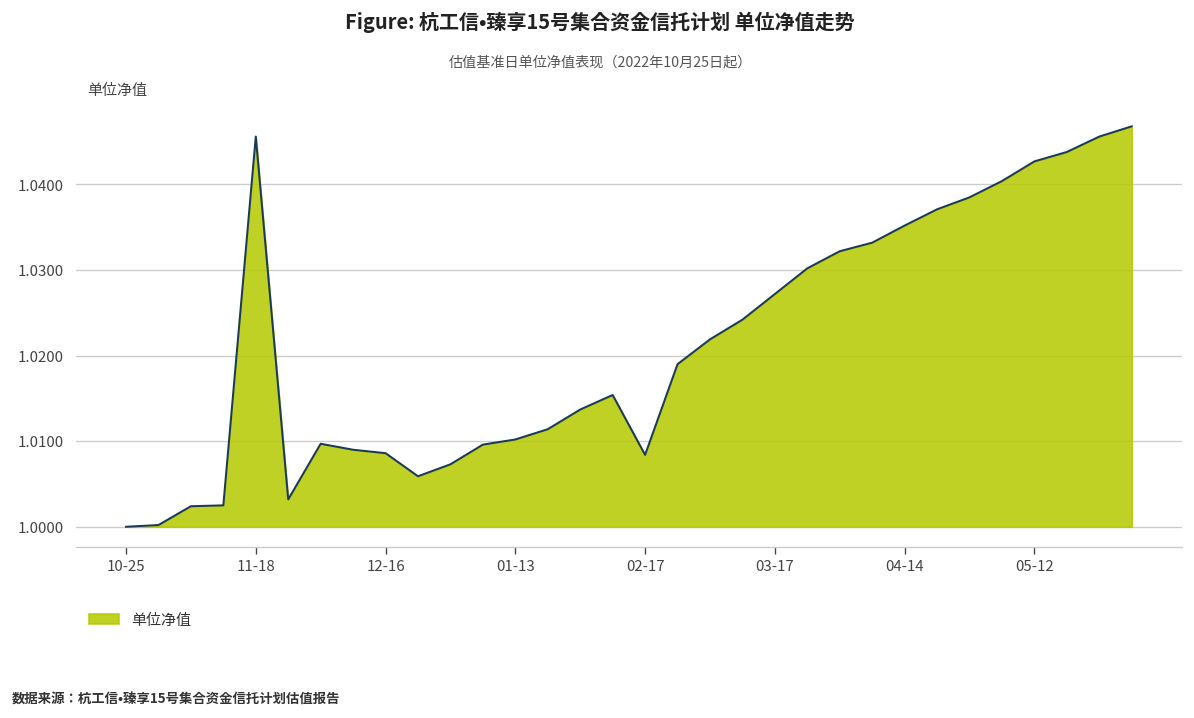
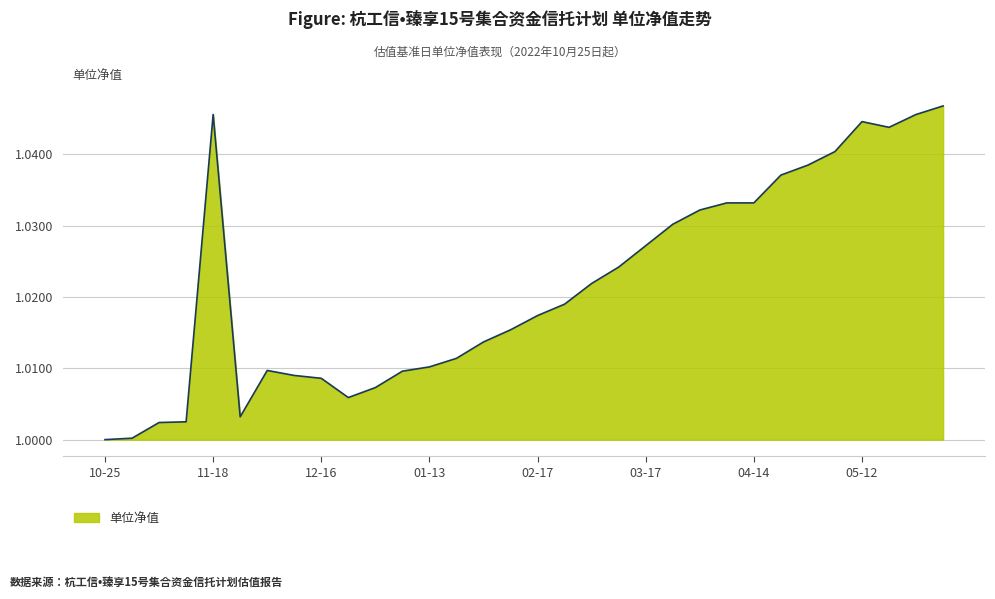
  {
    "10-25": 1.000,
    "11-18": 1.046,
    "12-16": 1.009,
    "01-13": 1.010,
-   "02-17": 1.008,
+   "02-17": 1.017,
    "03-17": 1.027,
-   "04-14": 1.035,
-   "05-12": 1.043
+   "04-14": 1.033,
+   "05-12": 1.045
  }
